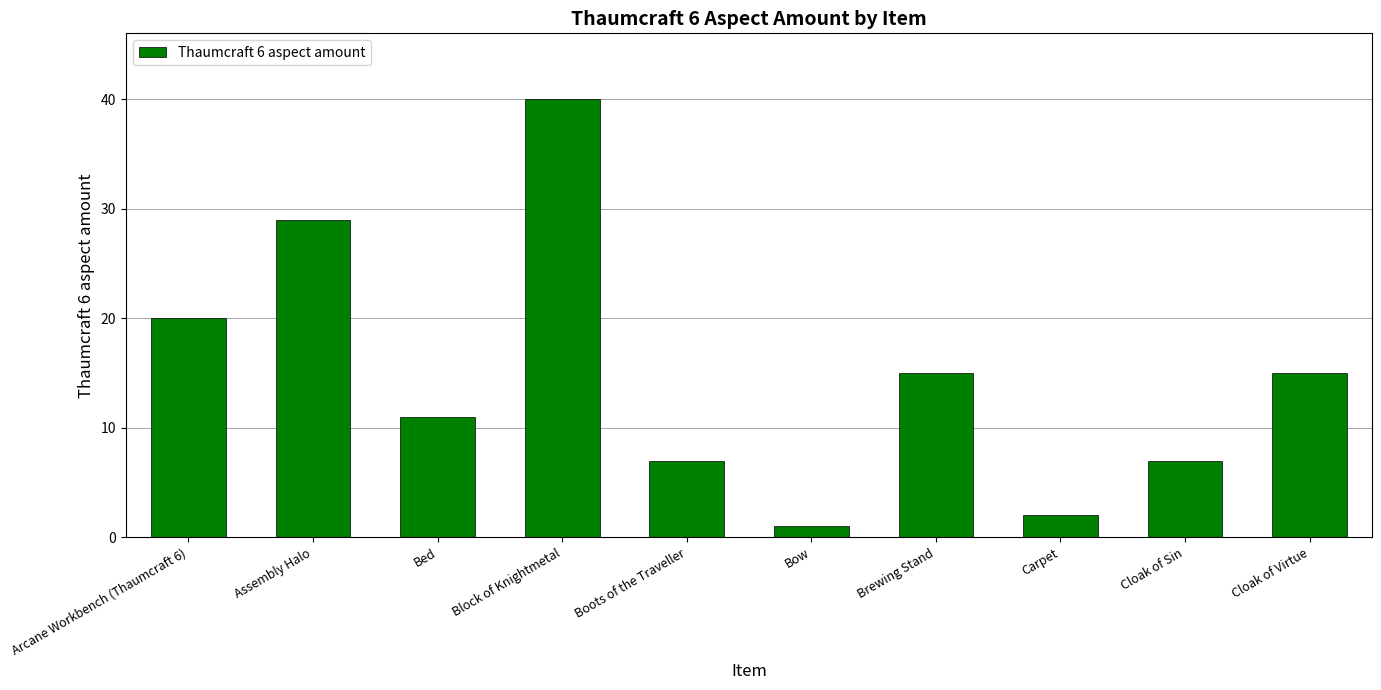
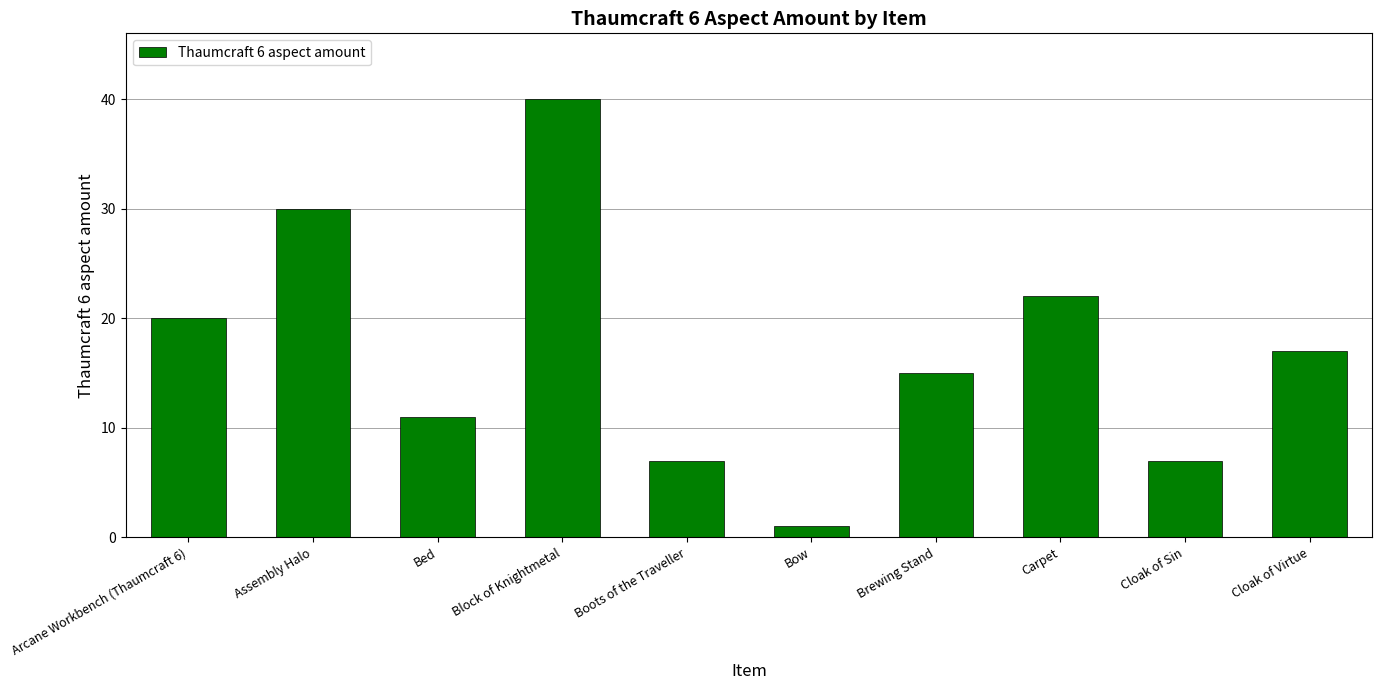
  {
    "Arcane Workbench (Thaumcraft 6)": 20,
-   "Assembly Halo": 29,
+   "Assembly Halo": 30,
    "Bed": 11,
    "Block of Knightmetal": 40,
    "Boots of the Traveller": 7,
    "Bow": 1,
    "Brewing Stand": 15,
-   "Carpet": 2,
+   "Carpet": 22,
    "Cloak of Sin": 7,
-   "Cloak of Virtue": 15
+   "Cloak of Virtue": 17
  }
